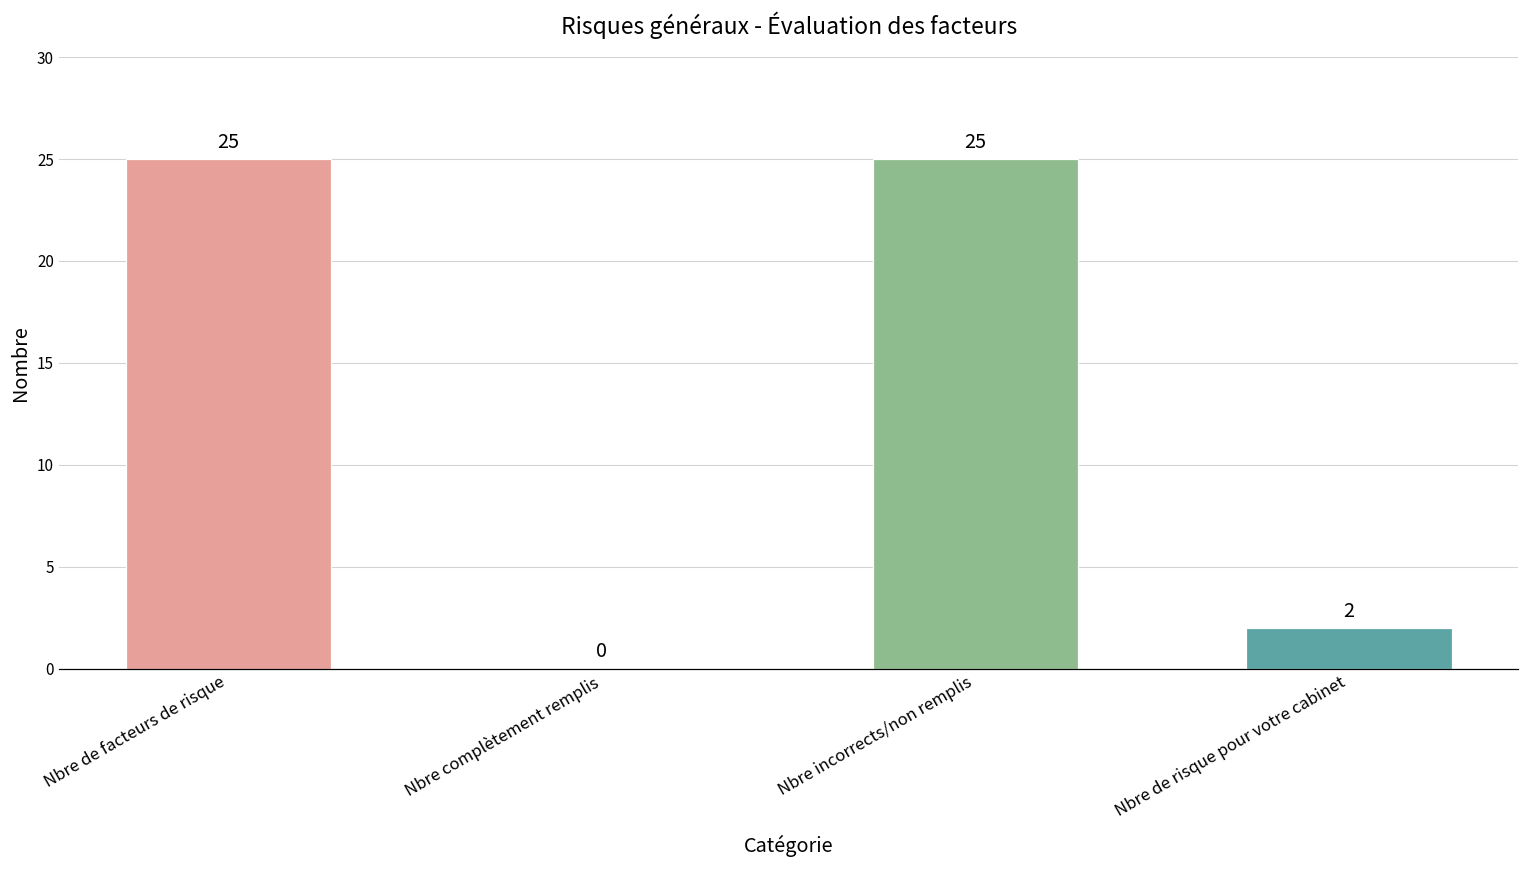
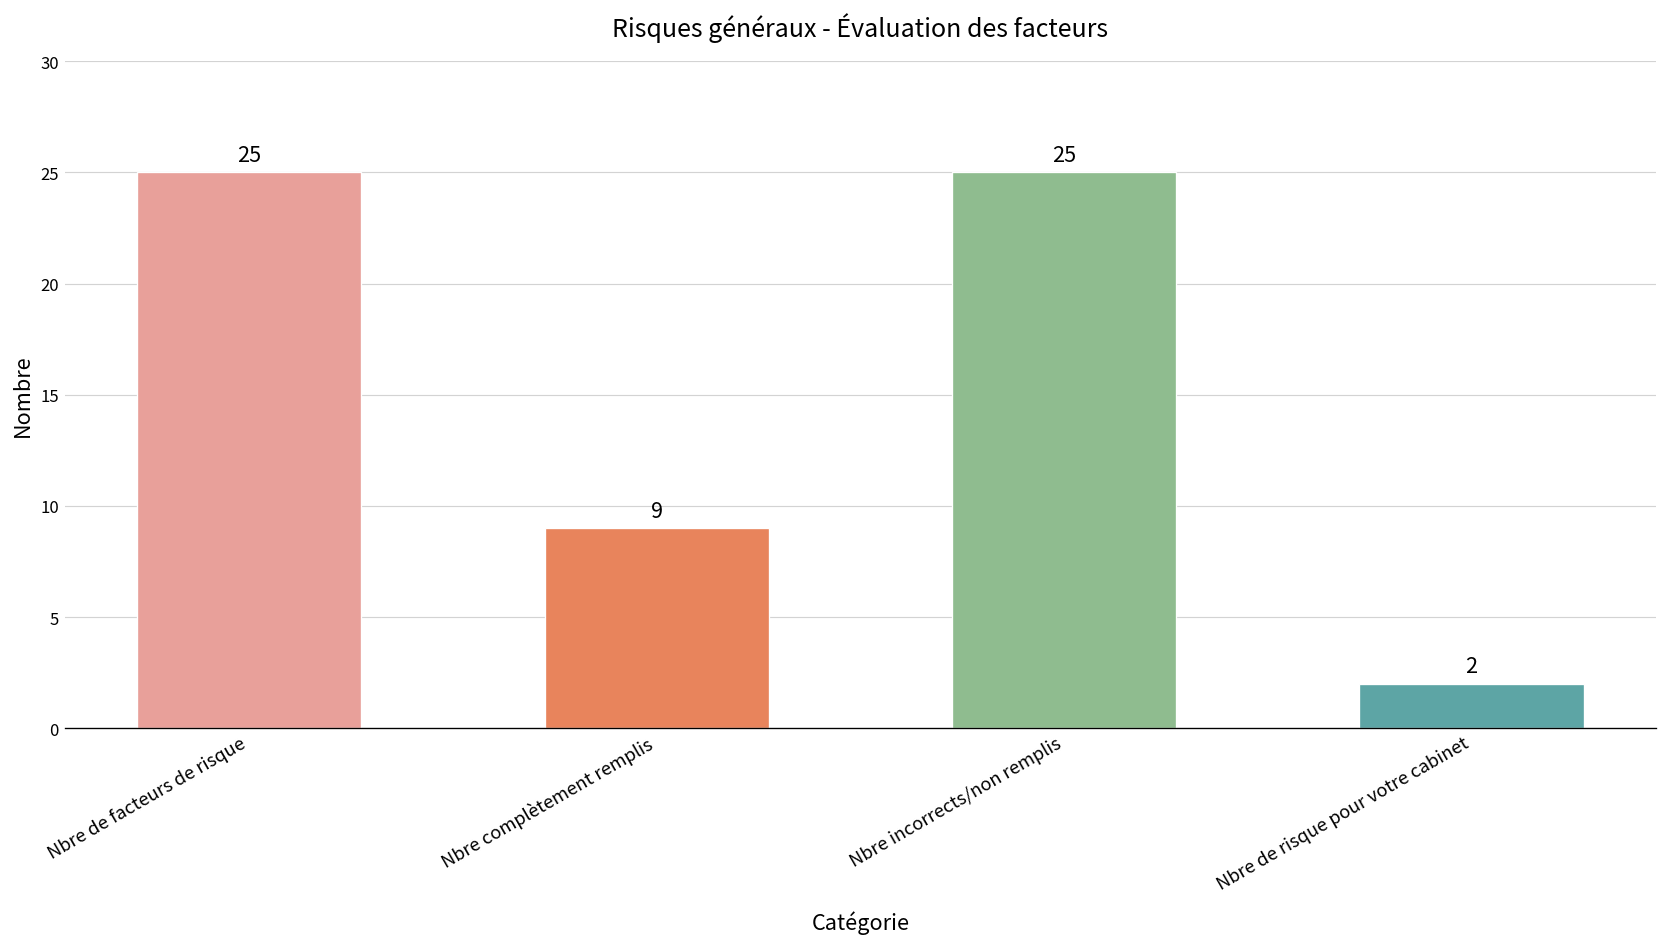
  {
    "Nbre de facteurs de risque": 25,
-   "Nbre complètement remplis": 0,
+   "Nbre complètement remplis": 9,
    "Nbre incorrects/non remplis": 25,
    "Nbre de risque pour votre cabinet": 2
  }
